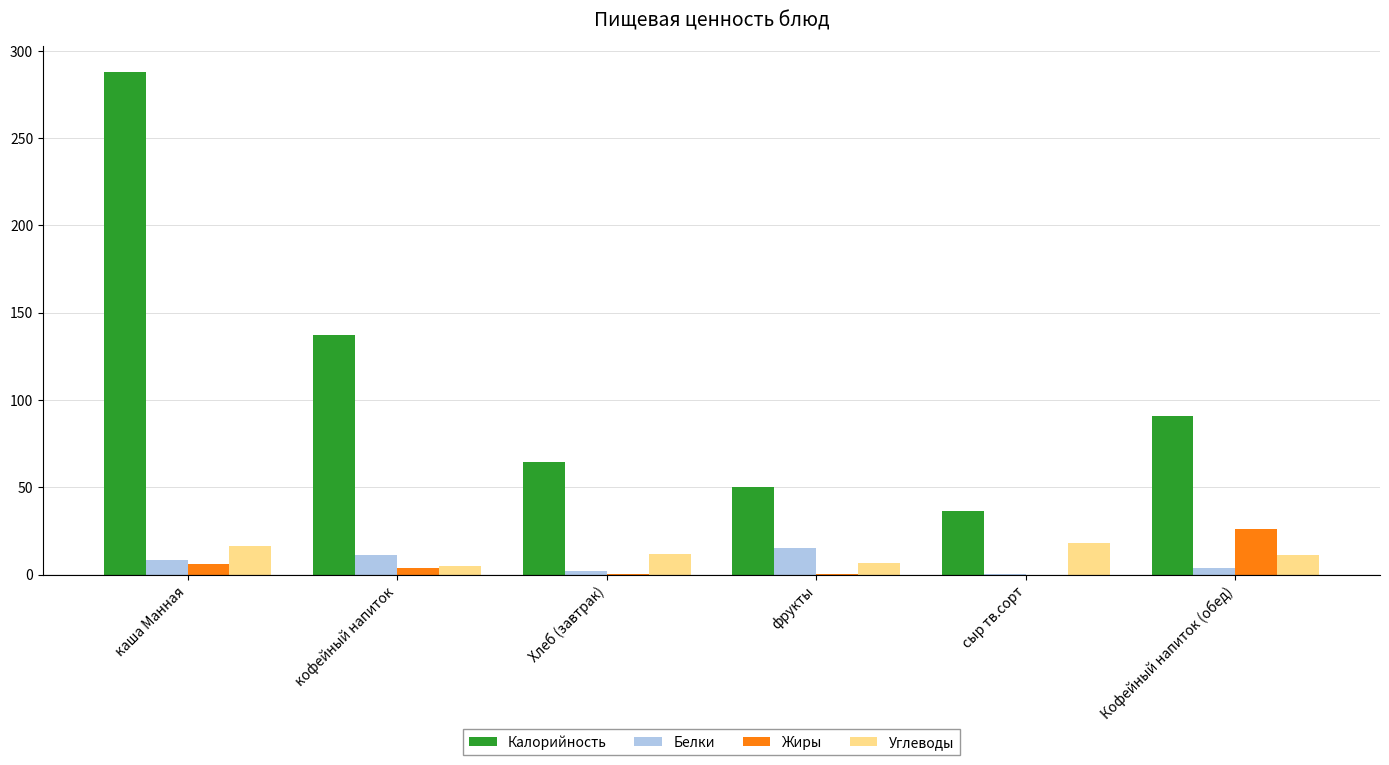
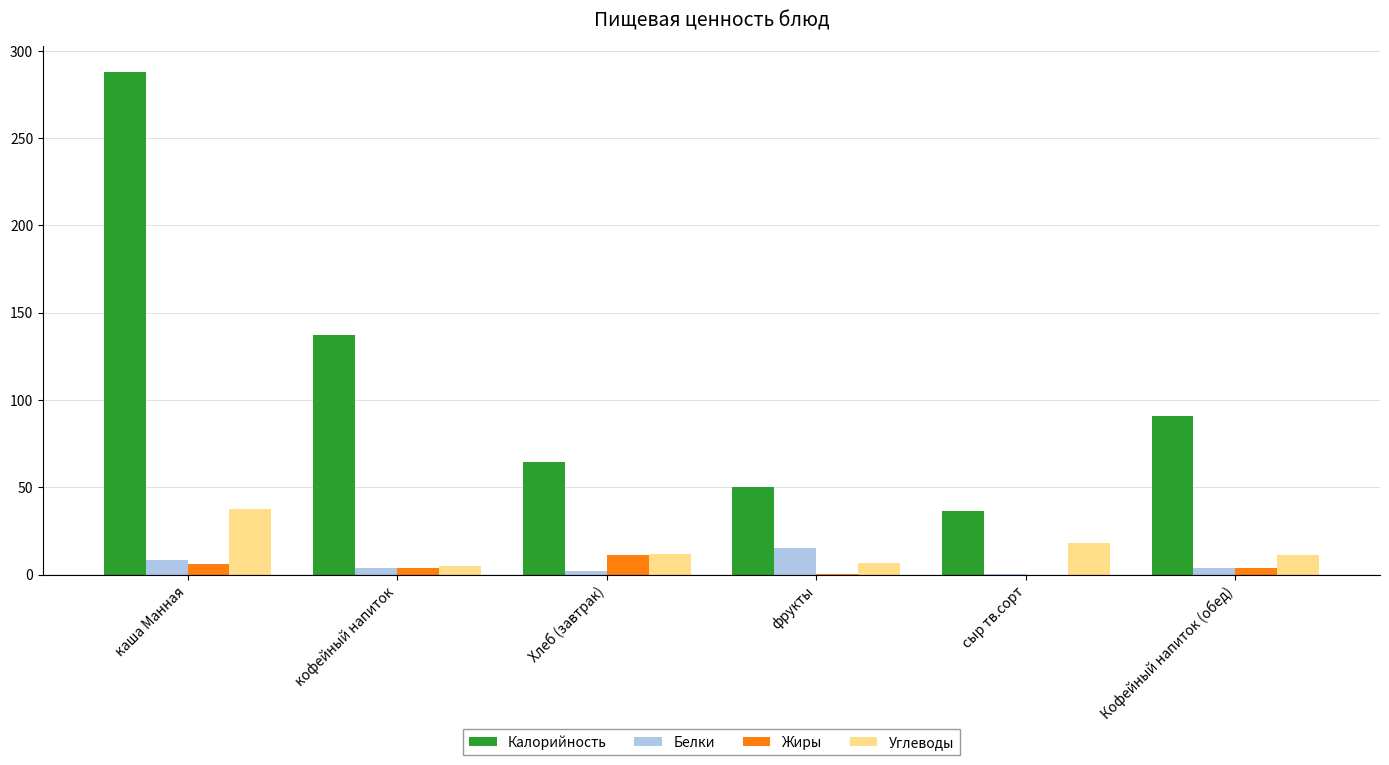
  {
    "Калорийность": {
      "каша Манная": 288,
      "кофейный напиток": 137,
      "Хлеб (завтрак)": 64,
      "фрукты": 50,
      "сыр тв.сорт": 37,
      "Кофейный напиток (обед)": 91
    },
    "Белки": {
      "каша Манная": 8,
-     "кофейный напиток": 11,
+     "кофейный напиток": 4,
      "Хлеб (завтрак)": 2,
      "фрукты": 15,
      "Кофейный напиток (обед)": 4
    },
    "Жиры": {
      "каша Манная": 6,
      "кофейный напиток": 4,
-     "Хлеб (завтрак)": 0,
+     "Хлеб (завтрак)": 11,
      "сыр тв.сорт": 0,
-     "Кофейный напиток (обед)": 26
+     "Кофейный напиток (обед)": 4
    },
    "Углеводы": {
-     "каша Манная": 16,
+     "каша Манная": 38,
      "кофейный напиток": 5,
      "Хлеб (завтрак)": 12,
      "фрукты": 7,
      "сыр тв.сорт": 18,
      "Кофейный напиток (обед)": 11
    }
  }
